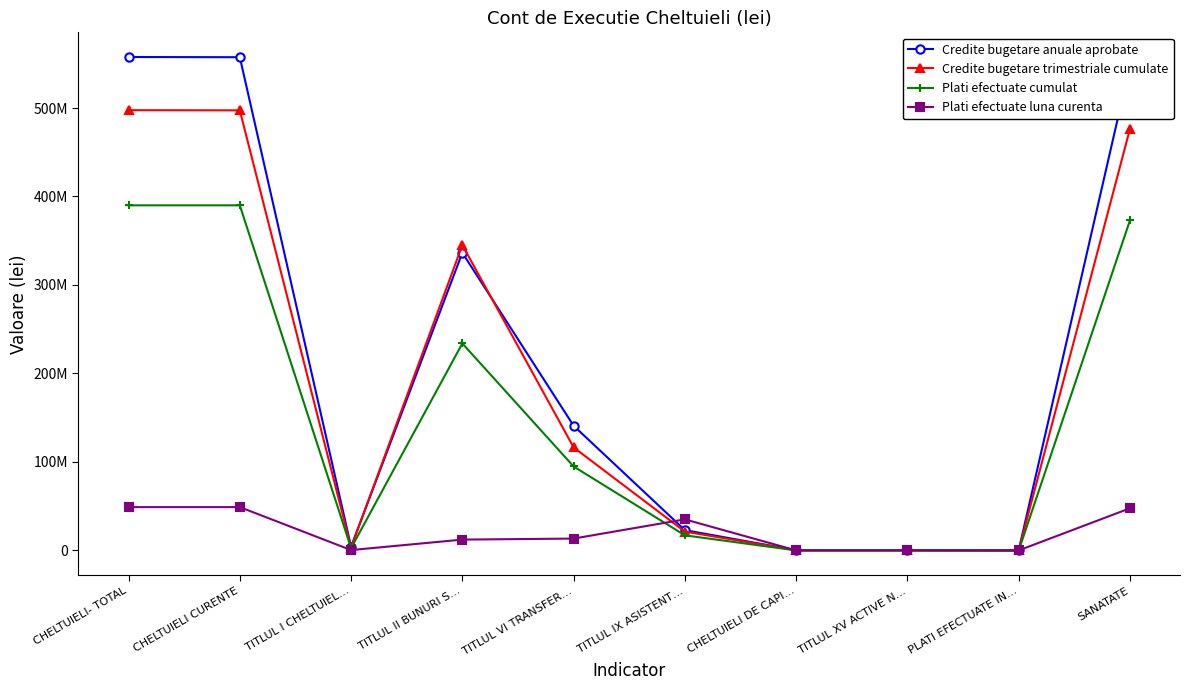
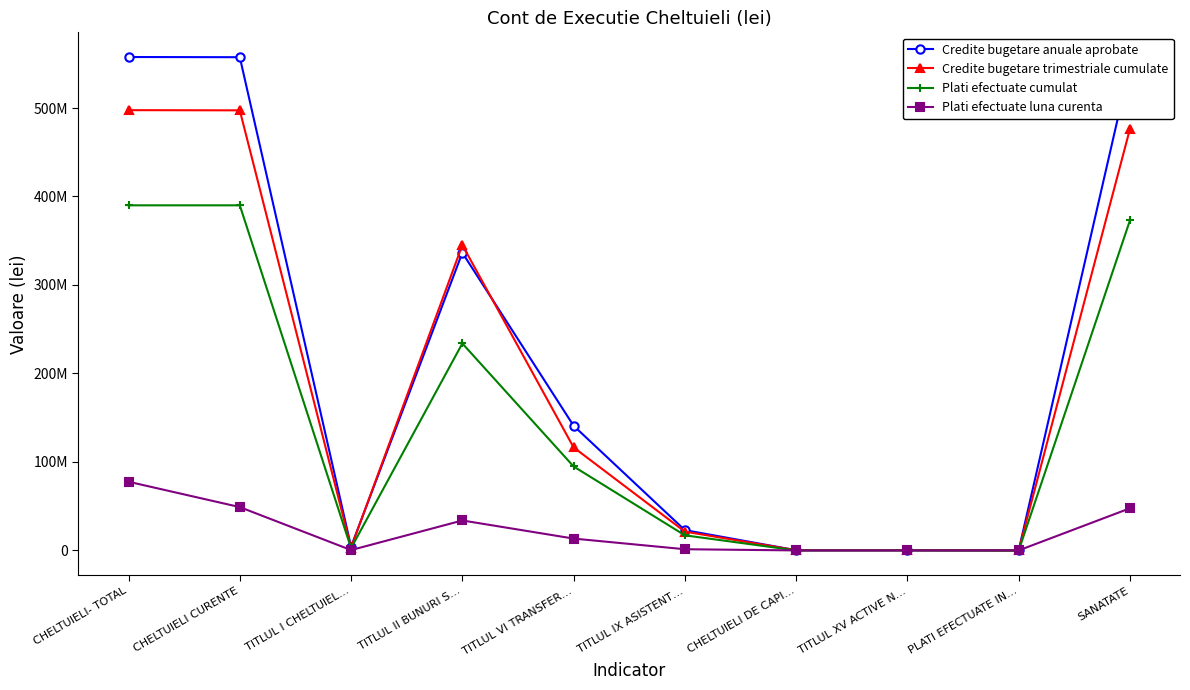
  {
    "Credite bugetare anuale aprobate": {
      "CHELTUIELI- TOTAL": 560000000,
      "CHELTUIELI CURENTE": 560000000,
      "TITLUL II BUNURI S…": 340000000,
      "TITLUL VI TRANSFER…": 140000000
    },
    "Credite bugetare trimestriale cumulate": {
      "CHELTUIELI- TOTAL": 500000000,
      "CHELTUIELI CURENTE": 500000000,
      "TITLUL II BUNURI S…": 350000000,
      "TITLUL VI TRANSFER…": 120000000,
      "SANATATE": 480000000
    },
    "Plati efectuate cumulat": {
      "CHELTUIELI- TOTAL": 390000000,
      "CHELTUIELI CURENTE": 390000000,
      "TITLUL II BUNURI S…": 230000000,
      "TITLUL VI TRANSFER…": 90000000,
      "TITLUL IX ASISTENT…": 20000000,
      "SANATATE": 370000000
    },
    "Plati efectuate luna curenta": {
-     "CHELTUIELI- TOTAL": 50000000,
+     "CHELTUIELI- TOTAL": 80000000,
      "CHELTUIELI CURENTE": 50000000,
-     "TITLUL II BUNURI S…": 10000000,
+     "TITLUL II BUNURI S…": 30000000,
      "TITLUL VI TRANSFER…": 10000000,
-     "TITLUL IX ASISTENT…": 40000000,
+     "TITLUL IX ASISTENT…": 0,
      "SANATATE": 50000000
    }
  }
